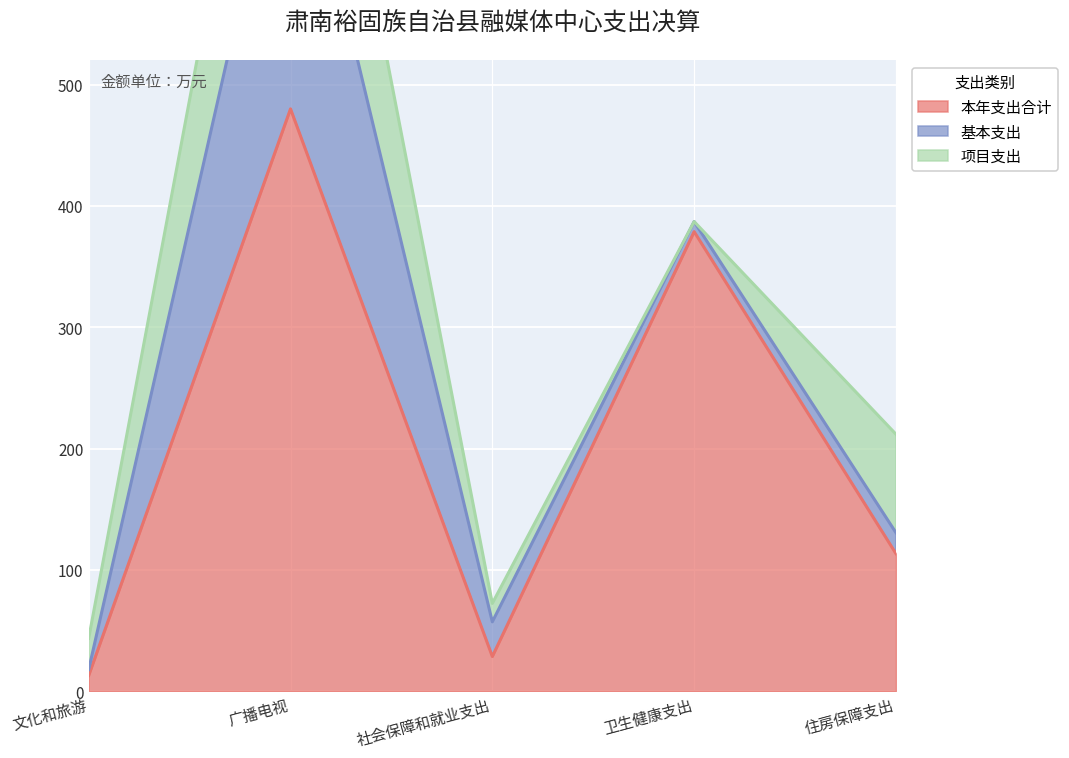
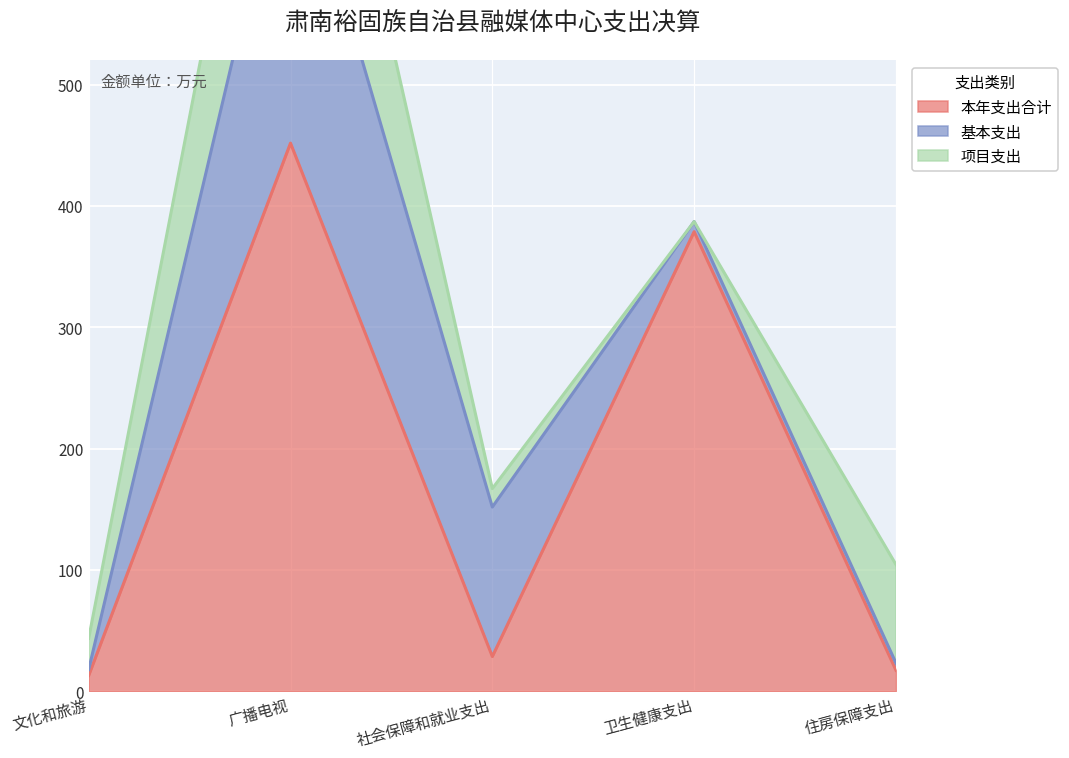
  {
    "本年支出合计": {
      "文化和旅游": 13,
-     "广播电视": 480,
+     "广播电视": 452,
      "社会保障和就业支出": 29,
      "卫生健康支出": 379,
-     "住房保障支出": 113
+     "住房保障支出": 17
    },
    "基本支出": {
      "文化和旅游": 5,
-     "社会保障和就业支出": 29,
-     "住房保障支出": 17
+     "社会保障和就业支出": 123,
+     "住房保障支出": 6
    },
    "项目支出": {
      "文化和旅游": 26,
      "社会保障和就业支出": 15,
      "住房保障支出": 81
    }
  }
